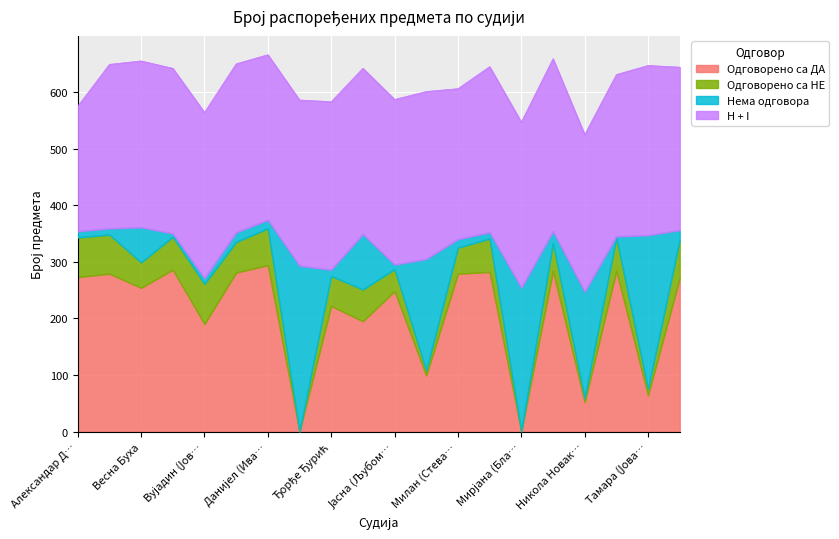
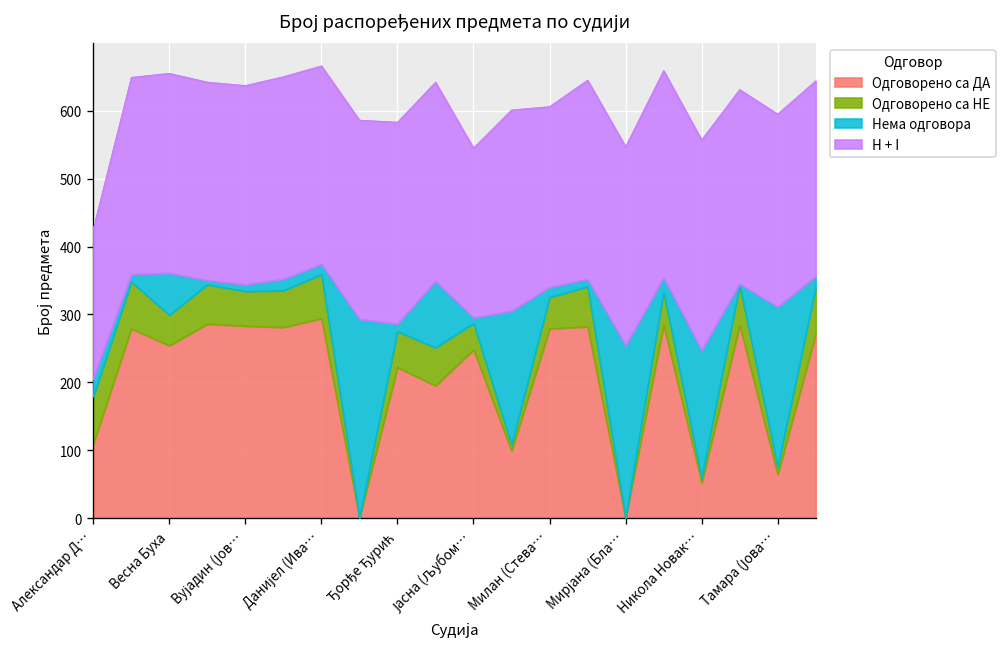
  {
    "Одговорено са ДА": {
-     "Александар Д…": 270,
+     "Александар Д…": 110,
      "Весна Буха": 250,
-     "Вујадин (Јов…": 190,
+     "Вујадин (Јов…": 280,
      "Данијел (Ива…": 290,
      "Ђорђе Ђурић": 220,
      "Јасна (Љубом…": 250,
      "Милан (Стева…": 280,
      "Никола Новак…": 50,
      "Тамара (Јова…": 60
    },
    "Одговорено са НЕ": {
      "Александар Д…": 70,
      "Весна Буха": 50,
-     "Вујадин (Јов…": 70,
+     "Вујадин (Јов…": 50,
      "Данијел (Ива…": 70,
      "Ђорђе Ђурић": 50,
      "Јасна (Љубом…": 40,
      "Милан (Стева…": 50,
      "Никола Новак…": 10,
      "Тамара (Јова…": 10
    },
    "Нема одговора": {
-     "Александар Д…": 10,
+     "Александар Д…": 30,
      "Весна Буха": 60,
      "Вујадин (Јов…": 10,
      "Данијел (Ива…": 20,
      "Ђорђе Ђурић": 10,
      "Јасна (Љубом…": 10,
      "Милан (Стева…": 20,
      "Мирјана (Бла…": 250,
      "Никола Новак…": 190,
-     "Тамара (Јова…": 270
+     "Тамара (Јова…": 240
    },
    "H + I": {
      "Александар Д…": 220,
      "Весна Буха": 290,
      "Вујадин (Јов…": 290,
      "Данијел (Ива…": 290,
      "Ђорђе Ђурић": 300,
-     "Јасна (Љубом…": 290,
+     "Јасна (Љубом…": 250,
      "Милан (Стева…": 270,
      "Мирјана (Бла…": 290,
-     "Никола Новак…": 280,
-     "Тамара (Јова…": 300
+     "Никола Новак…": 310,
+     "Тамара (Јова…": 280
    }
  }
